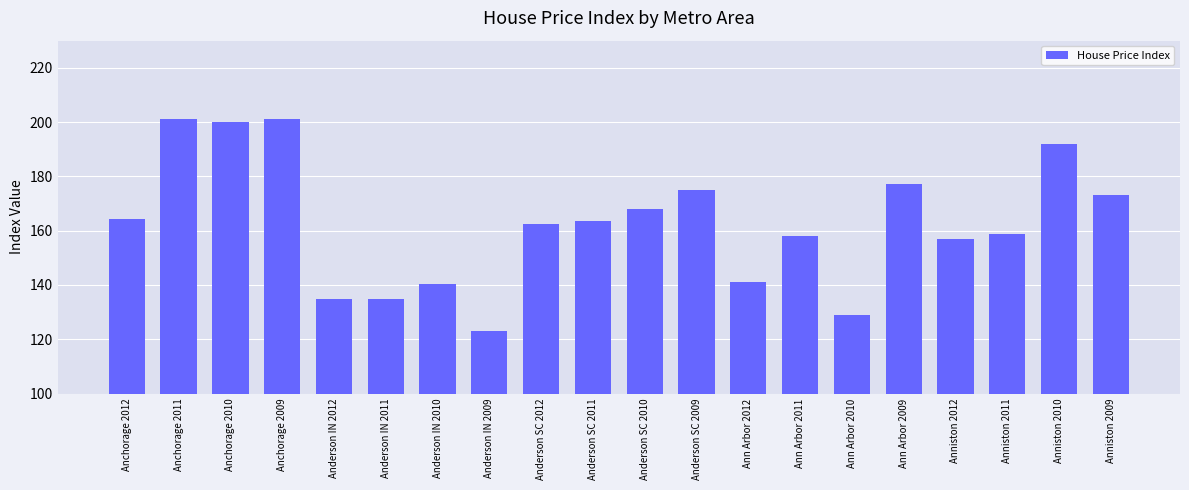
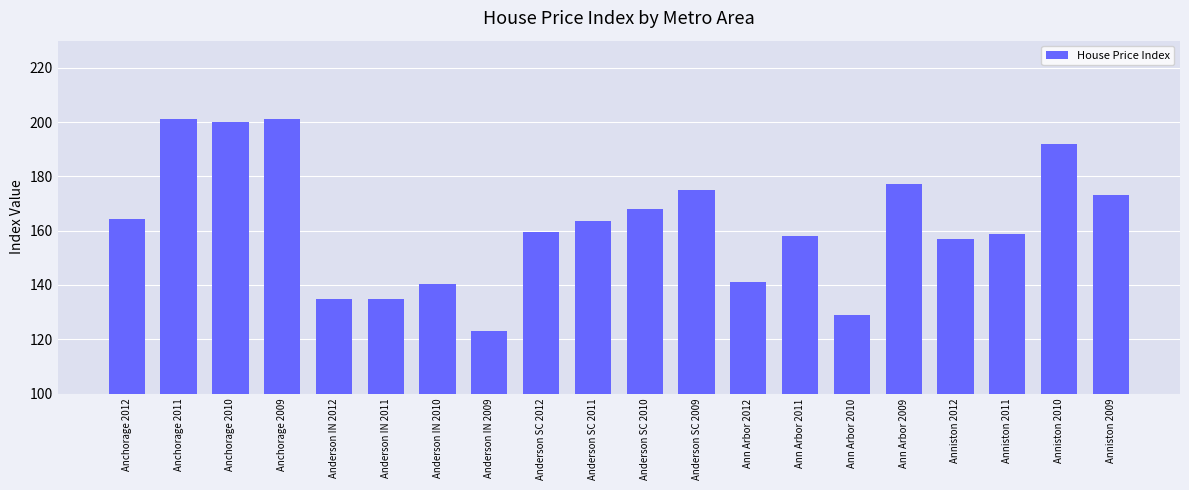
  {
    "Anchorage 2012": 164,
    "Anchorage 2011": 201,
    "Anchorage 2010": 200,
    "Anchorage 2009": 201,
    "Anderson IN 2012": 135,
    "Anderson IN 2011": 135,
    "Anderson IN 2010": 140,
    "Anderson IN 2009": 123,
-   "Anderson SC 2012": 163,
+   "Anderson SC 2012": 160,
    "Anderson SC 2011": 163,
    "Anderson SC 2010": 168,
    "Anderson SC 2009": 175,
    "Ann Arbor 2012": 141,
    "Ann Arbor 2011": 158,
    "Ann Arbor 2010": 129,
    "Ann Arbor 2009": 177,
    "Anniston 2012": 157,
    "Anniston 2011": 159,
    "Anniston 2010": 192,
    "Anniston 2009": 173
  }
